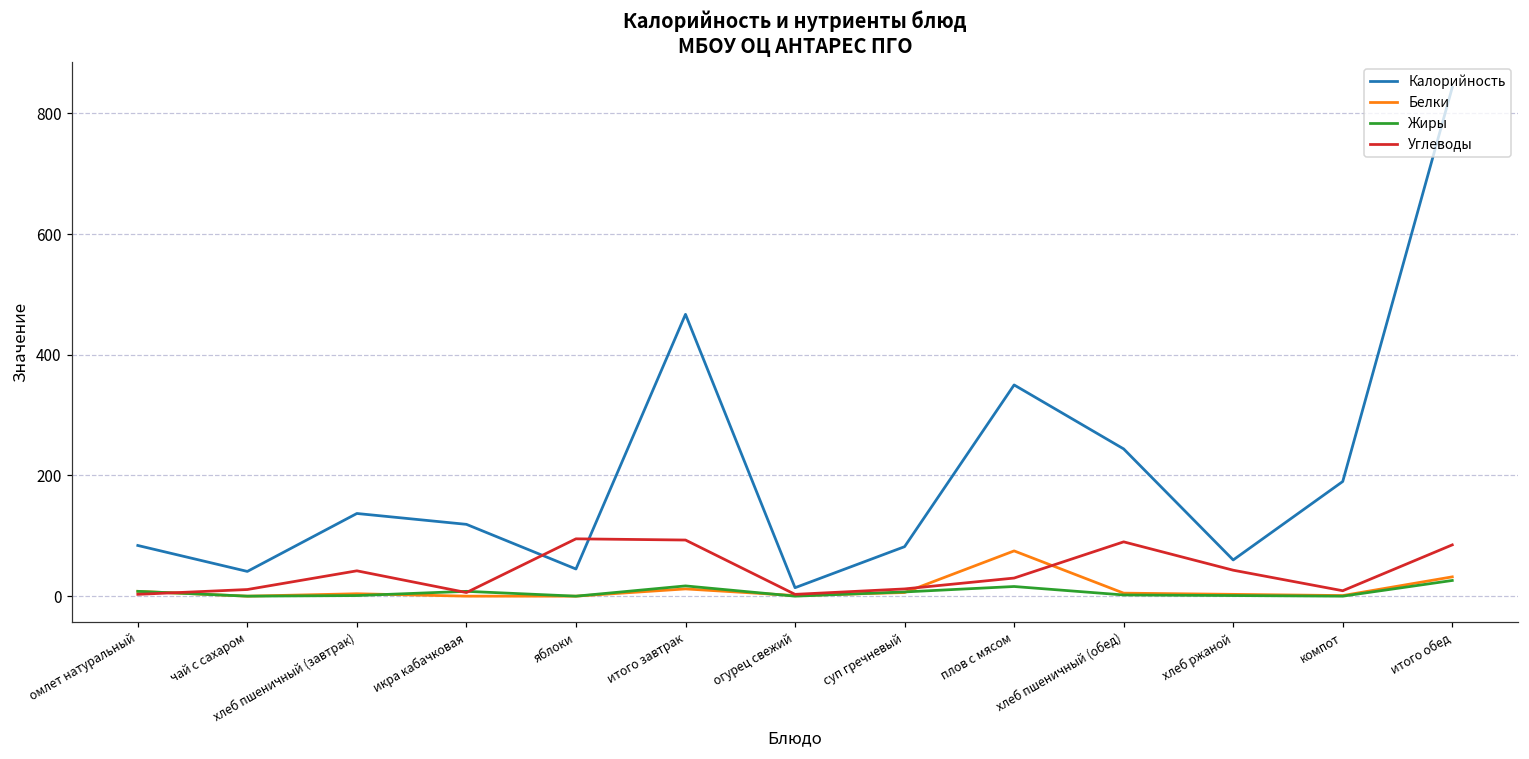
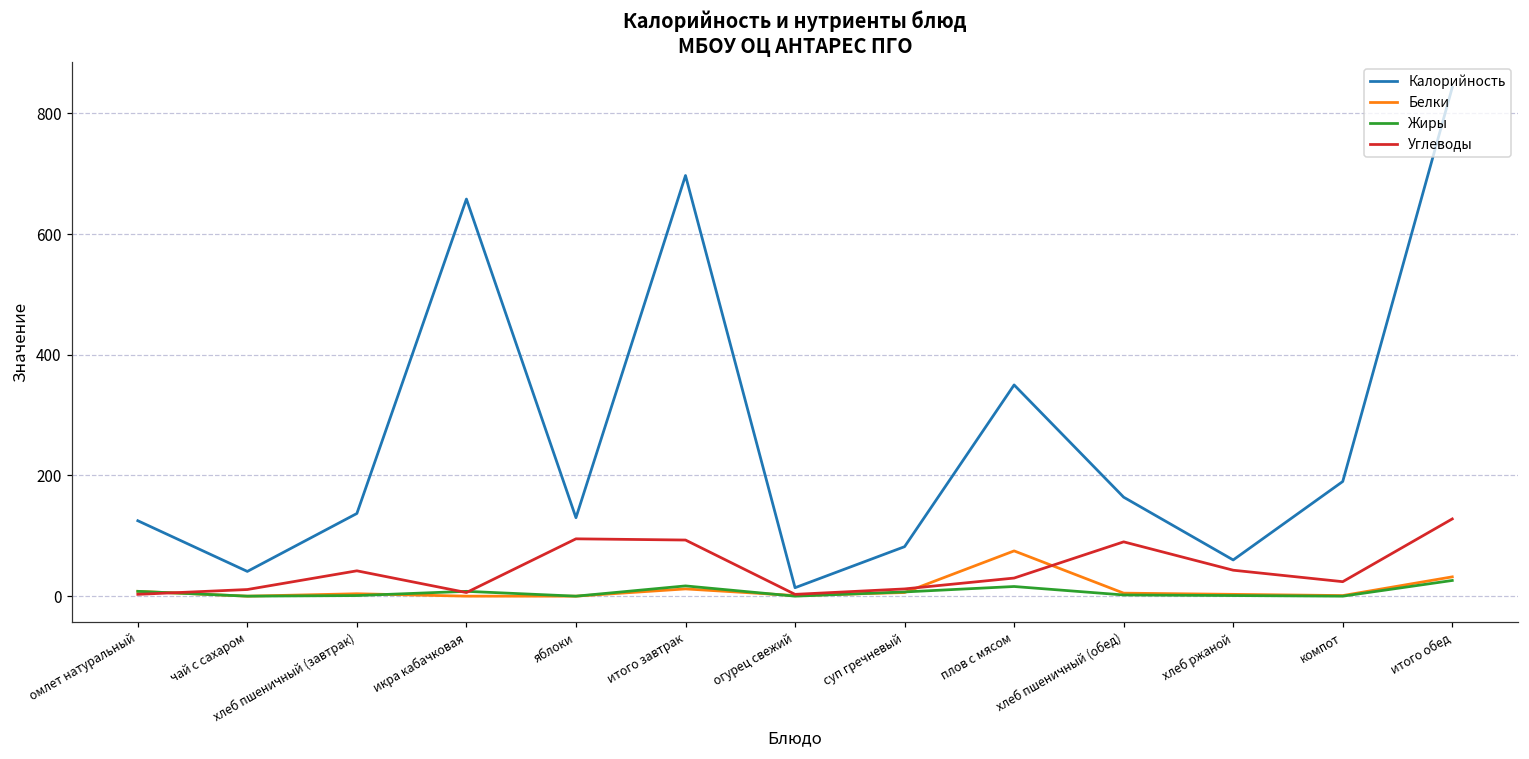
  {
    "Калорийность": {
-     "омлет натуральный": 80,
+     "омлет натуральный": 130,
      "чай с сахаром": 40,
      "хлеб пшеничный (завтрак)": 140,
-     "икра кабачковая": 120,
-     "яблоки": 50,
-     "итого завтрак": 470,
+     "икра кабачковая": 660,
+     "яблоки": 130,
+     "итого завтрак": 700,
      "огурец свежий": 10,
      "суп гречневый": 80,
      "плов с мясом": 350,
-     "хлеб пшеничный (обед)": 240,
+     "хлеб пшеничный (обед)": 160,
      "хлеб ржаной": 60,
      "компот": 190
    },
    "Белки": {
      "икра кабачковая": 0,
      "итого завтрак": 10,
      "плов с мясом": 80,
      "итого обед": 30
    },
    "Жиры": {
      "итого завтрак": 20,
      "плов с мясом": 20,
      "итого обед": 30
    },
    "Углеводы": {
      "омлет натуральный": 0,
      "чай с сахаром": 10,
      "хлеб пшеничный (завтрак)": 40,
      "яблоки": 100,
      "итого завтрак": 90,
      "суп гречневый": 10,
      "плов с мясом": 30,
      "хлеб пшеничный (обед)": 90,
      "хлеб ржаной": 40,
-     "компот": 10,
-     "итого обед": 90
+     "компот": 20,
+     "итого обед": 130
    }
  }
